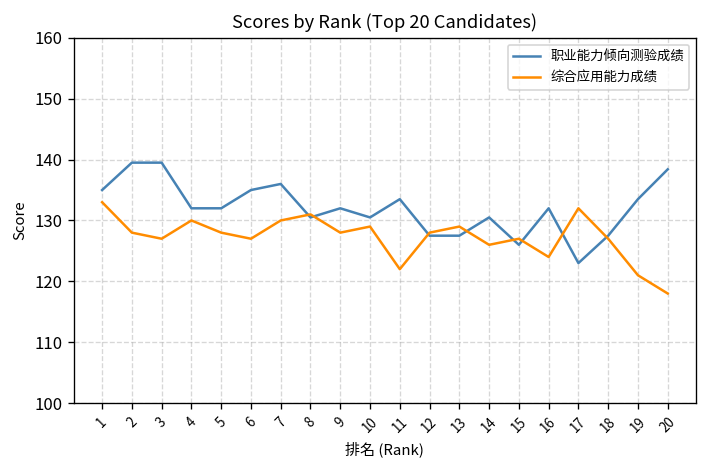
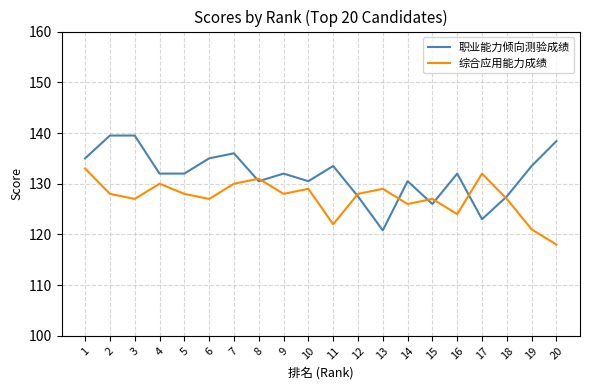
  {
    "职业能力倾向测验成绩": {
      "1": 135,
      "2": 140,
      "3": 140,
      "4": 132,
      "5": 132,
      "6": 135,
      "7": 136,
      "9": 132,
      "10": 131,
      "11": 134,
-     "13": 128,
+     "13": 121,
      "14": 131,
      "15": 126,
      "16": 132,
      "17": 123,
      "19": 134,
      "20": 138
    },
    "综合应用能力成绩": {
      "1": 133,
      "2": 128,
      "3": 127,
      "4": 130,
      "5": 128,
      "6": 127,
      "7": 130,
      "9": 128,
      "10": 129,
      "11": 122,
      "13": 129,
      "14": 126,
      "15": 127,
      "16": 124,
      "17": 132,
      "19": 121,
      "20": 118
    }
  }
